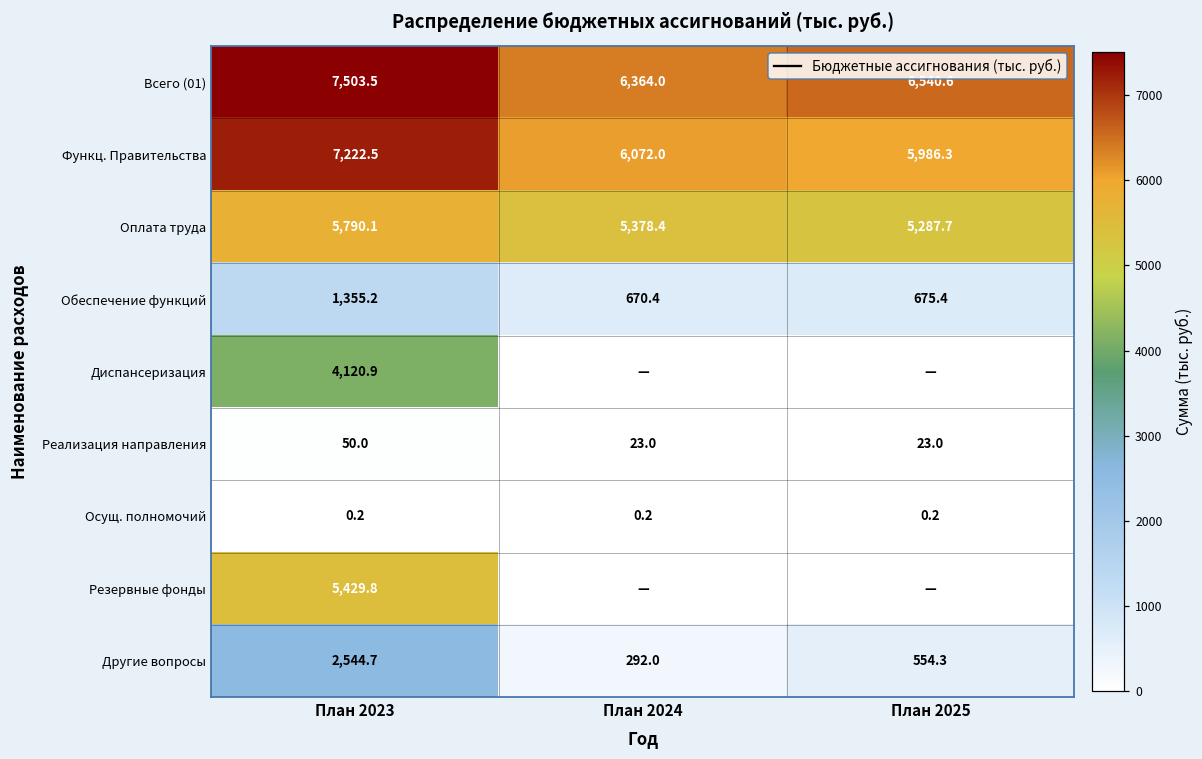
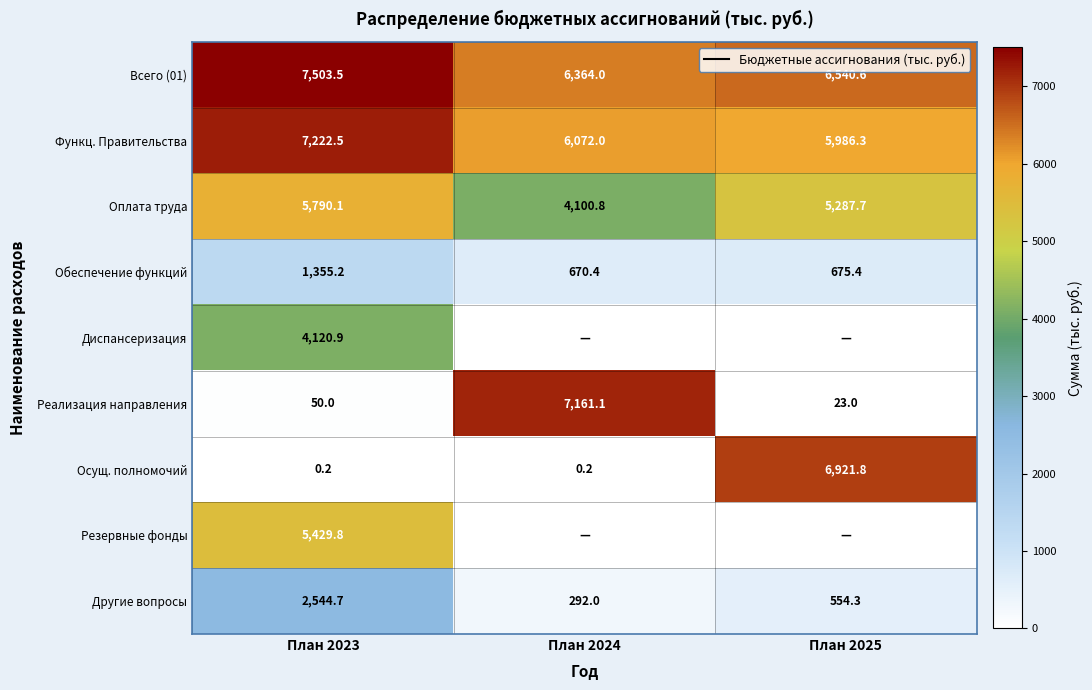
  {
    "Всего (01)": {
      "План 2023": "7,503.5",
      "План 2024": "6,364.0"
    },
    "Функц. Правительства": {
      "План 2023": "7,222.5",
      "План 2024": "6,072.0",
      "План 2025": "5,986.3"
    },
    "Оплата труда": {
      "План 2023": "5,790.1",
-     "План 2024": "5,378.4",
+     "План 2024": "4,100.8",
      "План 2025": "5,287.7"
    },
    "Обеспечение функций": {
      "План 2023": "1,355.2",
      "План 2024": "670.4",
      "План 2025": "675.4"
    },
    "Диспансеризация": {
      "План 2023": "4,120.9"
    },
    "Реализация направления": {
      "План 2023": "50.0",
-     "План 2024": "23.0",
+     "План 2024": "7,161.1",
      "План 2025": "23.0"
    },
    "Осущ. полномочий": {
      "План 2023": "0.2",
      "План 2024": "0.2",
-     "План 2025": "0.2"
+     "План 2025": "6,921.8"
    },
    "Резервные фонды": {
      "План 2023": "5,429.8"
    },
    "Другие вопросы": {
      "План 2023": "2,544.7",
      "План 2024": "292.0",
      "План 2025": "554.3"
    }
  }
